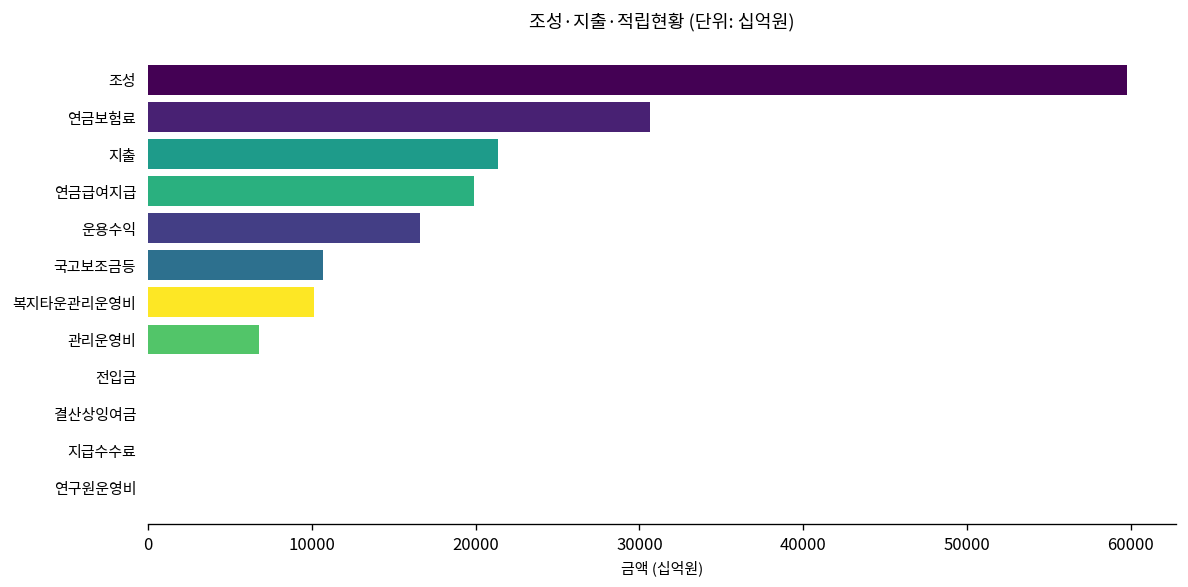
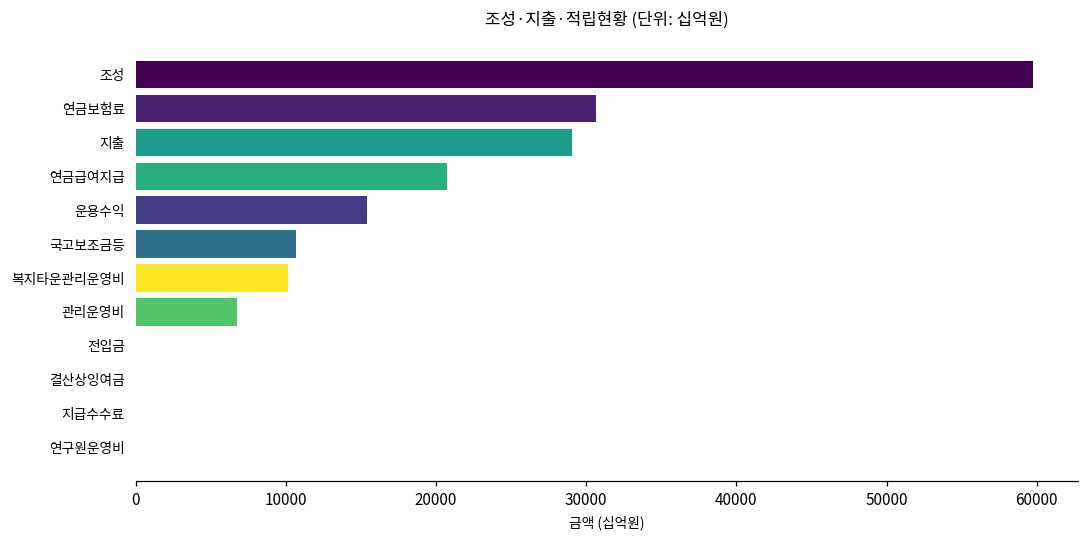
  {
    "조성": 59800,
    "연금보험료": 30600,
-   "지출": 21400,
-   "연금급여지급": 19900,
-   "운용수익": 16600,
+   "지출": 29000,
+   "연금급여지급": 20800,
+   "운용수익": 15400,
    "국고보조금등": 10700,
    "복지타운관리운영비": 10100,
    "관리운영비": 6800,
    "전입금": 0,
    "결산상잉여금": 0,
    "지급수수료": 0,
    "연구원운영비": 0
  }
